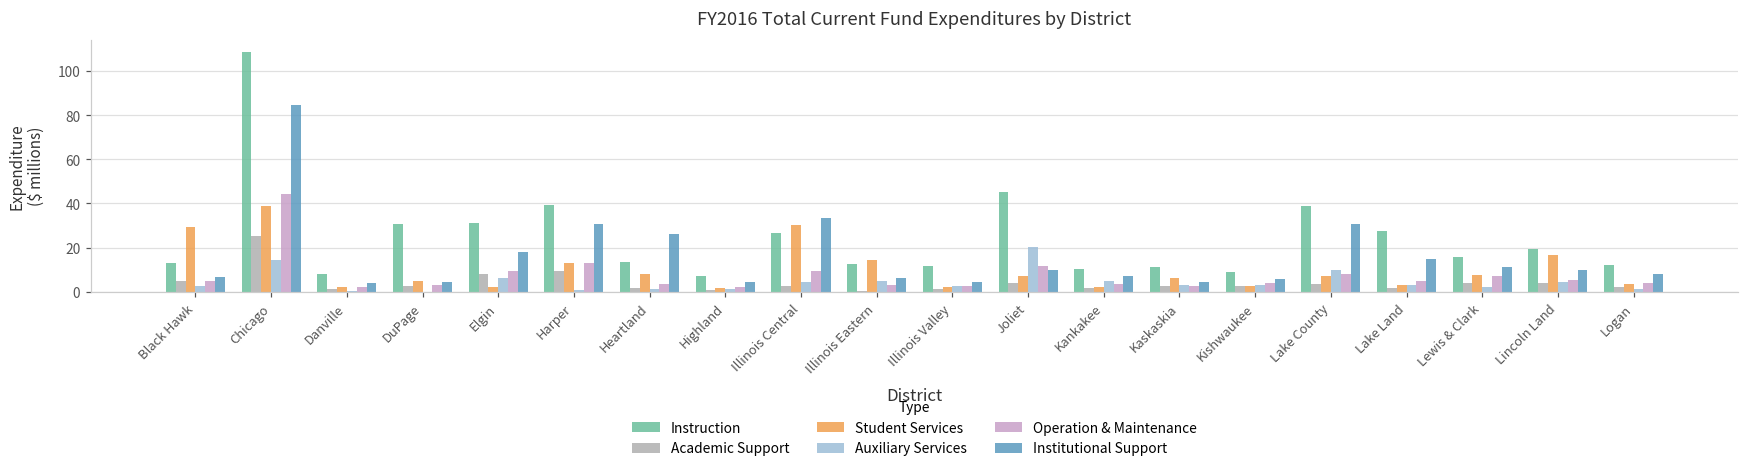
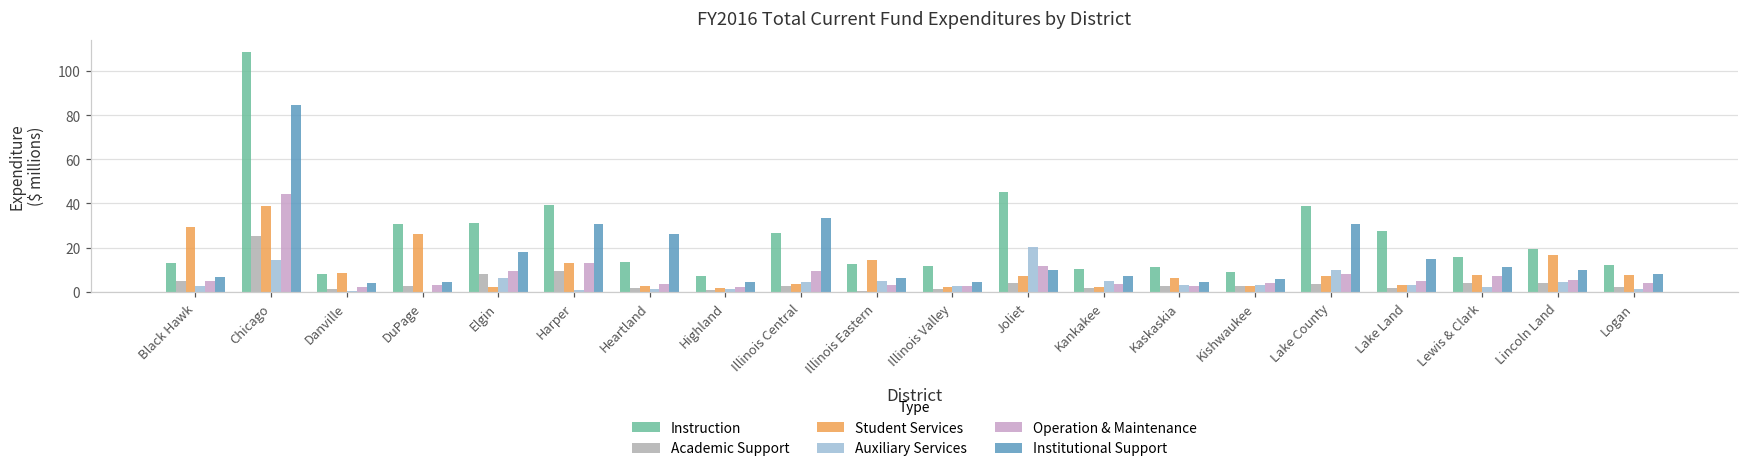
  {
    "Student Services": {
      "Black Hawk": 29,
      "Chicago": 39,
-     "Danville": 2,
-     "DuPage": 5,
+     "Danville": 8,
+     "DuPage": 26,
      "Elgin": 2,
      "Harper": 13,
-     "Heartland": 8,
+     "Heartland": 3,
      "Highland": 2,
-     "Illinois Central": 30,
+     "Illinois Central": 4,
      "Illinois Eastern": 14,
      "Illinois Valley": 2,
      "Joliet": 7,
      "Kankakee": 2,
      "Kaskaskia": 6,
      "Kishwaukee": 3,
      "Lake County": 7,
      "Lake Land": 3,
      "Lewis & Clark": 7,
      "Lincoln Land": 17,
-     "Logan": 3
+     "Logan": 8
    }
  }
